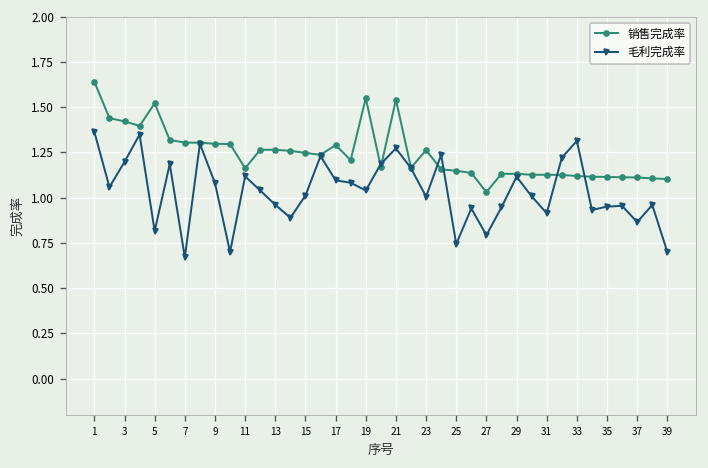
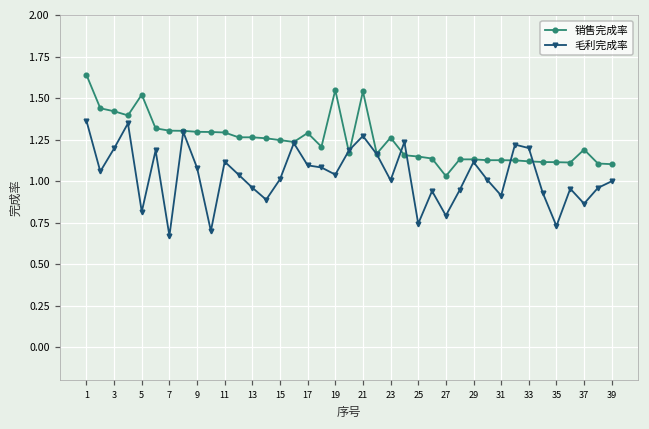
  {
    "销售完成率": {
      "1": 1.64,
      "3": 1.42,
      "5": 1.52,
      "7": 1.31,
      "9": 1.30,
-     "11": 1.16,
+     "11": 1.29,
      "13": 1.27,
      "15": 1.25,
      "17": 1.29,
      "19": 1.55,
      "21": 1.54,
      "23": 1.26,
      "25": 1.15,
      "27": 1.03,
      "31": 1.13,
      "33": 1.12,
      "35": 1.12,
-     "37": 1.11,
+     "37": 1.19,
      "39": 1.10
    },
    "毛利完成率": {
      "1": 1.36,
      "3": 1.20,
      "5": 0.82,
      "7": 0.67,
      "9": 1.08,
      "11": 1.12,
      "13": 0.96,
      "15": 1.01,
      "17": 1.10,
      "19": 1.04,
      "21": 1.27,
      "23": 1.01,
      "25": 0.74,
      "27": 0.79,
      "31": 0.91,
-     "33": 1.31,
-     "35": 0.95,
+     "33": 1.20,
+     "35": 0.73,
      "37": 0.87,
-     "39": 0.7
+     "39": 1.0
    }
  }
